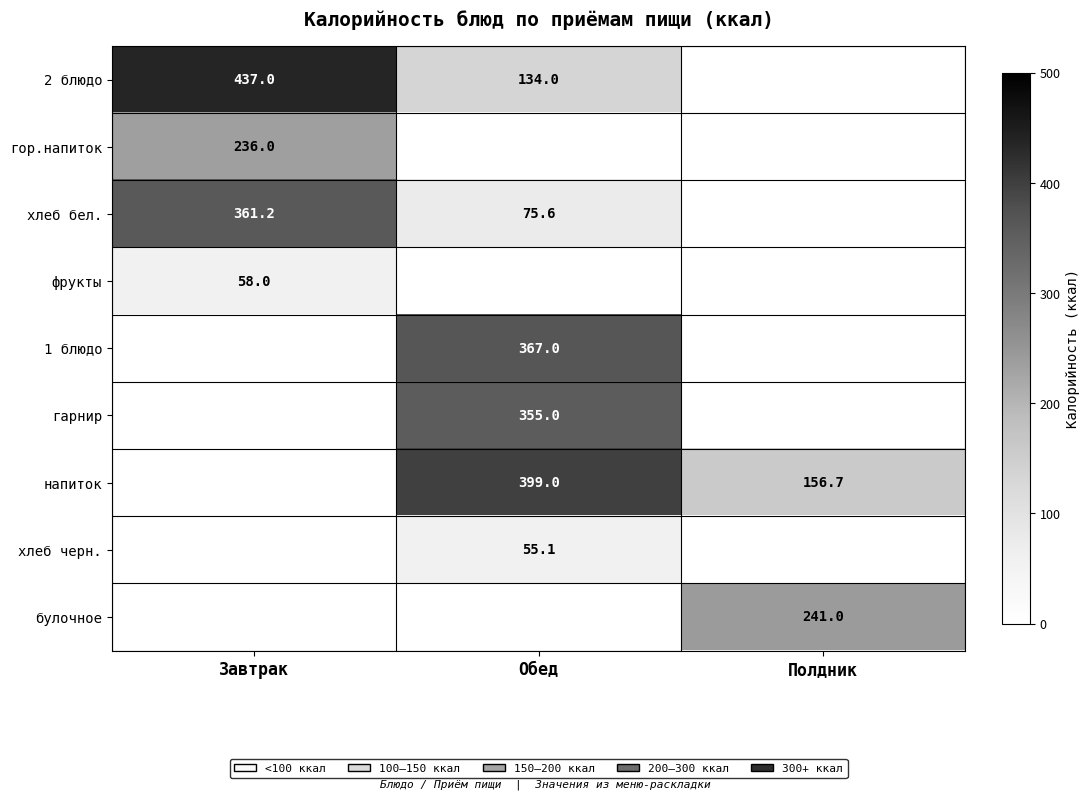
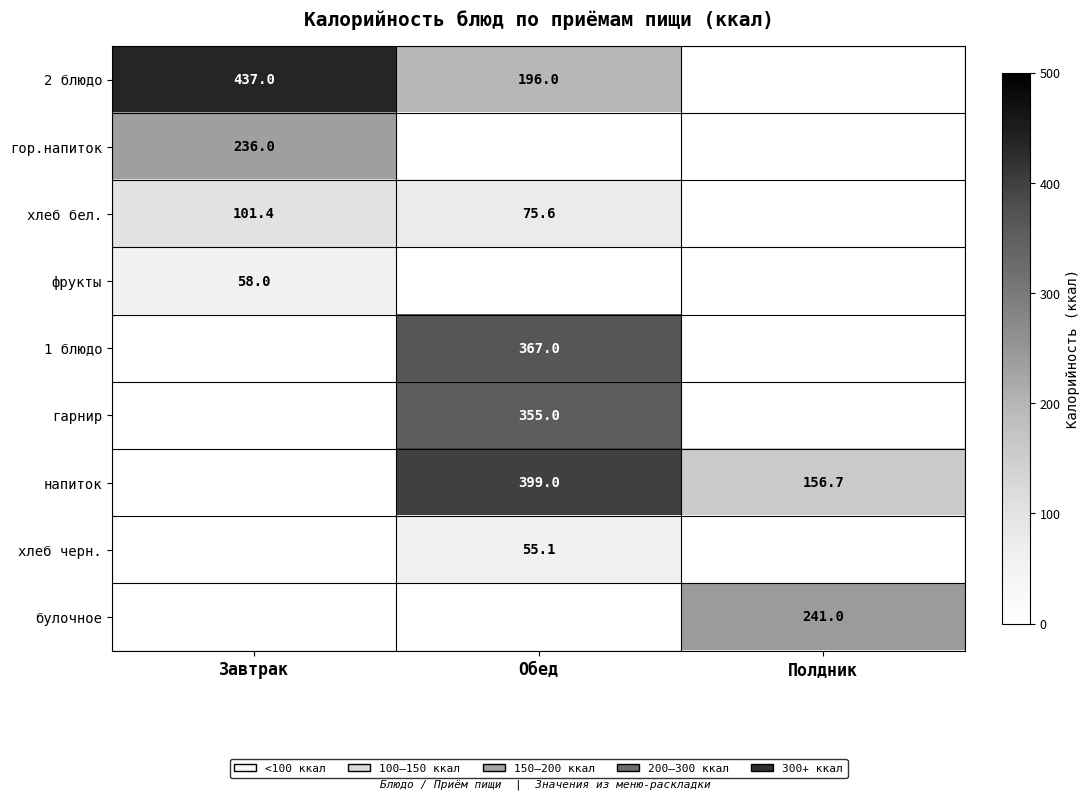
  {
    "2 блюдо": {
      "Завтрак": 437.0,
-     "Обед": 134.0
+     "Обед": 196.0
    },
    "гор.напиток": {
      "Завтрак": 236.0
    },
    "хлеб бел.": {
-     "Завтрак": 361.2,
+     "Завтрак": 101.4,
      "Обед": 75.6
    },
    "фрукты": {
      "Завтрак": 58.0
    },
    "1 блюдо": {
      "Обед": 367.0
    },
    "гарнир": {
      "Обед": 355.0
    },
    "напиток": {
      "Обед": 399.0,
      "Полдник": 156.7
    },
    "хлеб черн.": {
      "Обед": 55.1
    },
    "булочное": {
      "Полдник": 241.0
    }
  }
